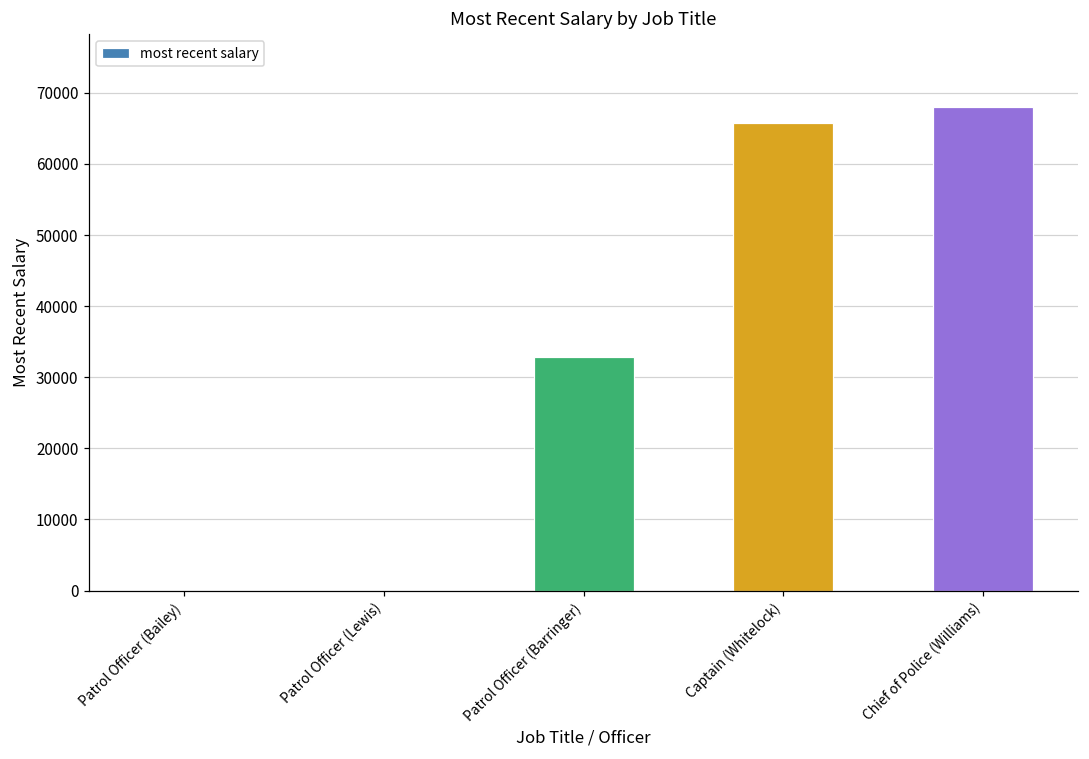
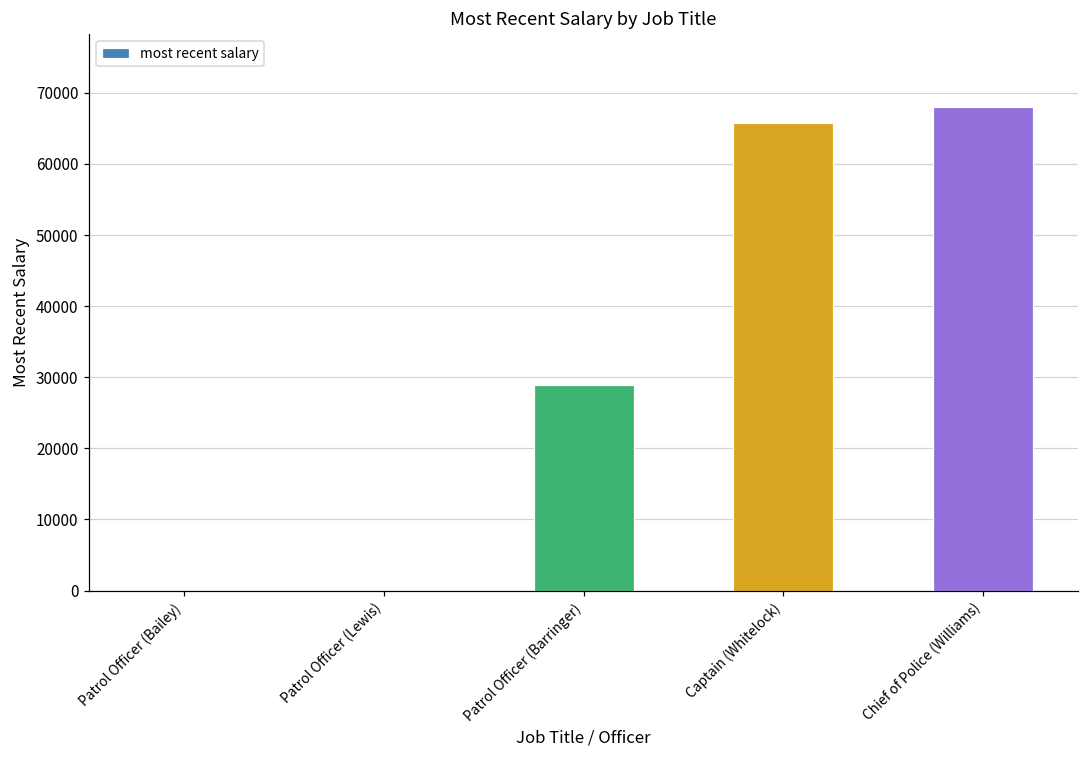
  {
    "Patrol Officer (Bailey)": 0,
    "Patrol Officer (Lewis)": 0,
-   "Patrol Officer (Barringer)": 33000,
+   "Patrol Officer (Barringer)": 29000,
    "Captain (Whitelock)": 66000,
    "Chief of Police (Williams)": 68000
  }
